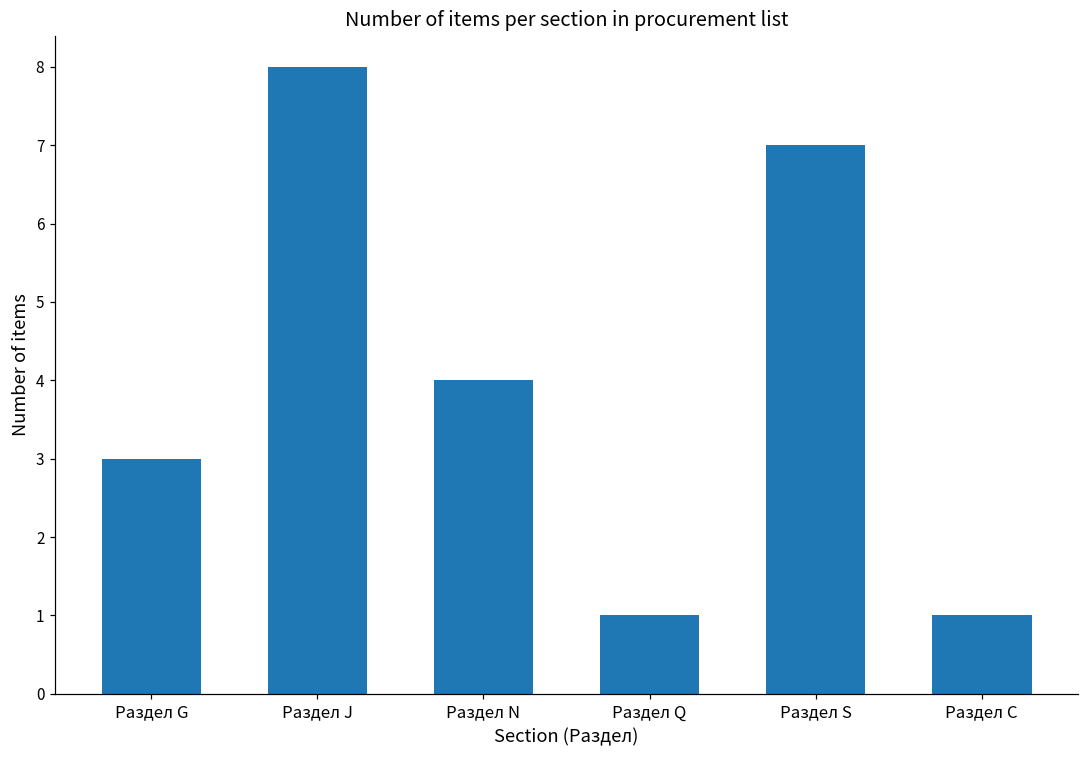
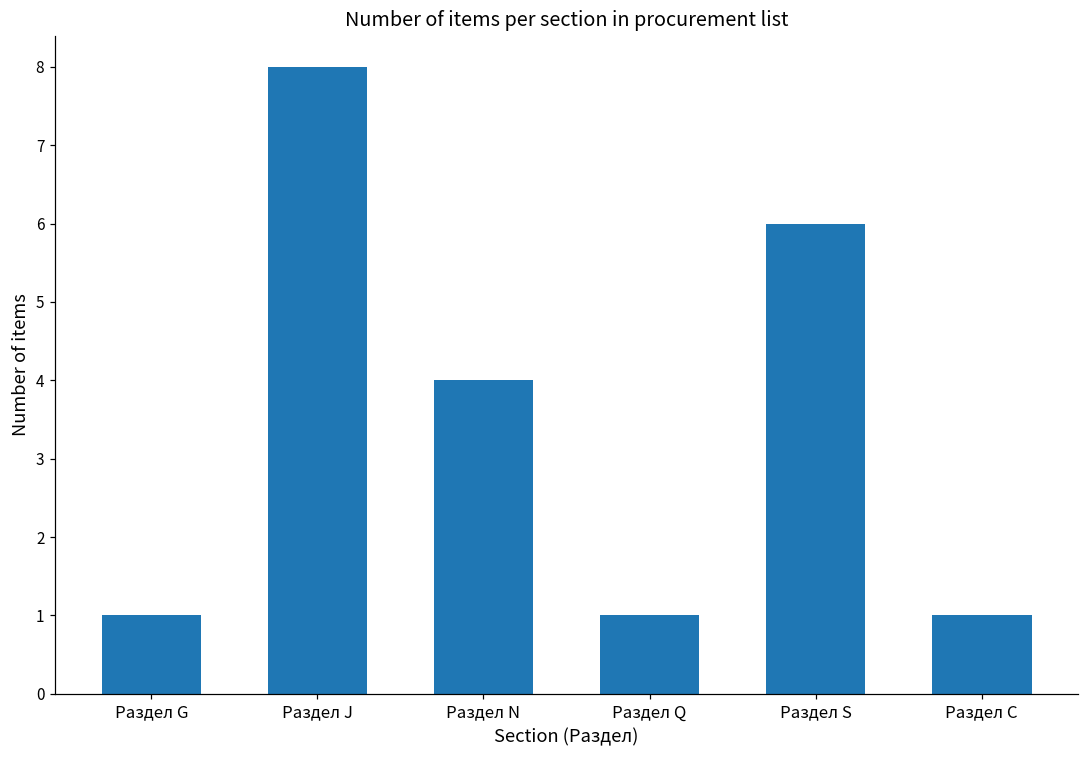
  {
-   "Раздел G": 3,
+   "Раздел G": 1,
    "Раздел J": 8,
    "Раздел N": 4,
    "Раздел Q": 1,
-   "Раздел S": 7,
+   "Раздел S": 6,
    "Раздел С": 1
  }
